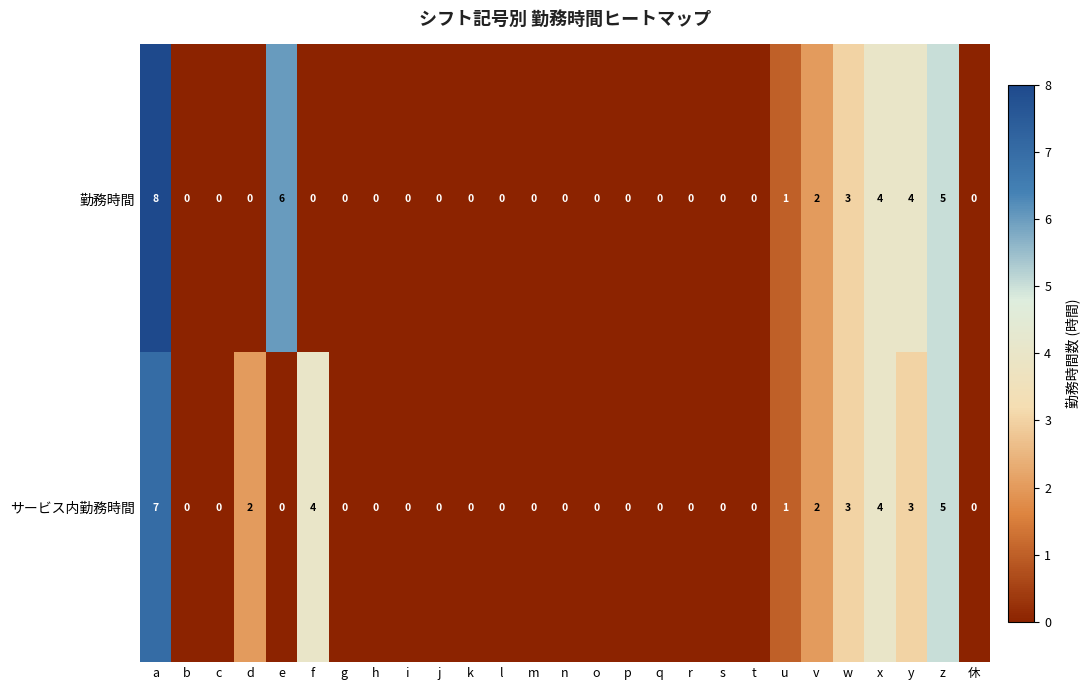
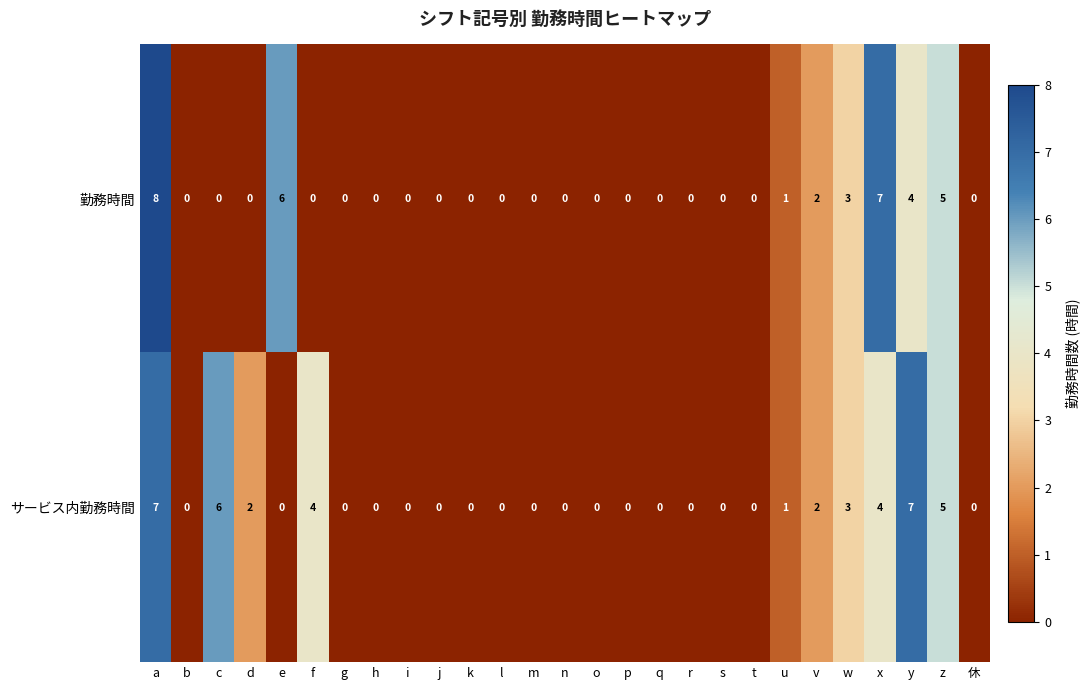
  {
    "勤務時間": {
      "a": 8,
      "b": 0,
      "c": 0,
      "d": 0,
      "e": 6,
      "f": 0,
      "g": 0,
      "h": 0,
      "i": 0,
      "j": 0,
      "k": 0,
      "l": 0,
      "m": 0,
      "n": 0,
      "o": 0,
      "p": 0,
      "q": 0,
      "r": 0,
      "s": 0,
      "t": 0,
      "u": 1,
      "v": 2,
      "w": 3,
-     "x": 4,
+     "x": 7,
      "y": 4,
      "z": 5,
      "休": 0
    },
    "サービス内勤務時間": {
      "a": 7,
      "b": 0,
-     "c": 0,
+     "c": 6,
      "d": 2,
      "e": 0,
      "f": 4,
      "g": 0,
      "h": 0,
      "i": 0,
      "j": 0,
      "k": 0,
      "l": 0,
      "m": 0,
      "n": 0,
      "o": 0,
      "p": 0,
      "q": 0,
      "r": 0,
      "s": 0,
      "t": 0,
      "u": 1,
      "v": 2,
      "w": 3,
      "x": 4,
-     "y": 3,
+     "y": 7,
      "z": 5,
      "休": 0
    }
  }
